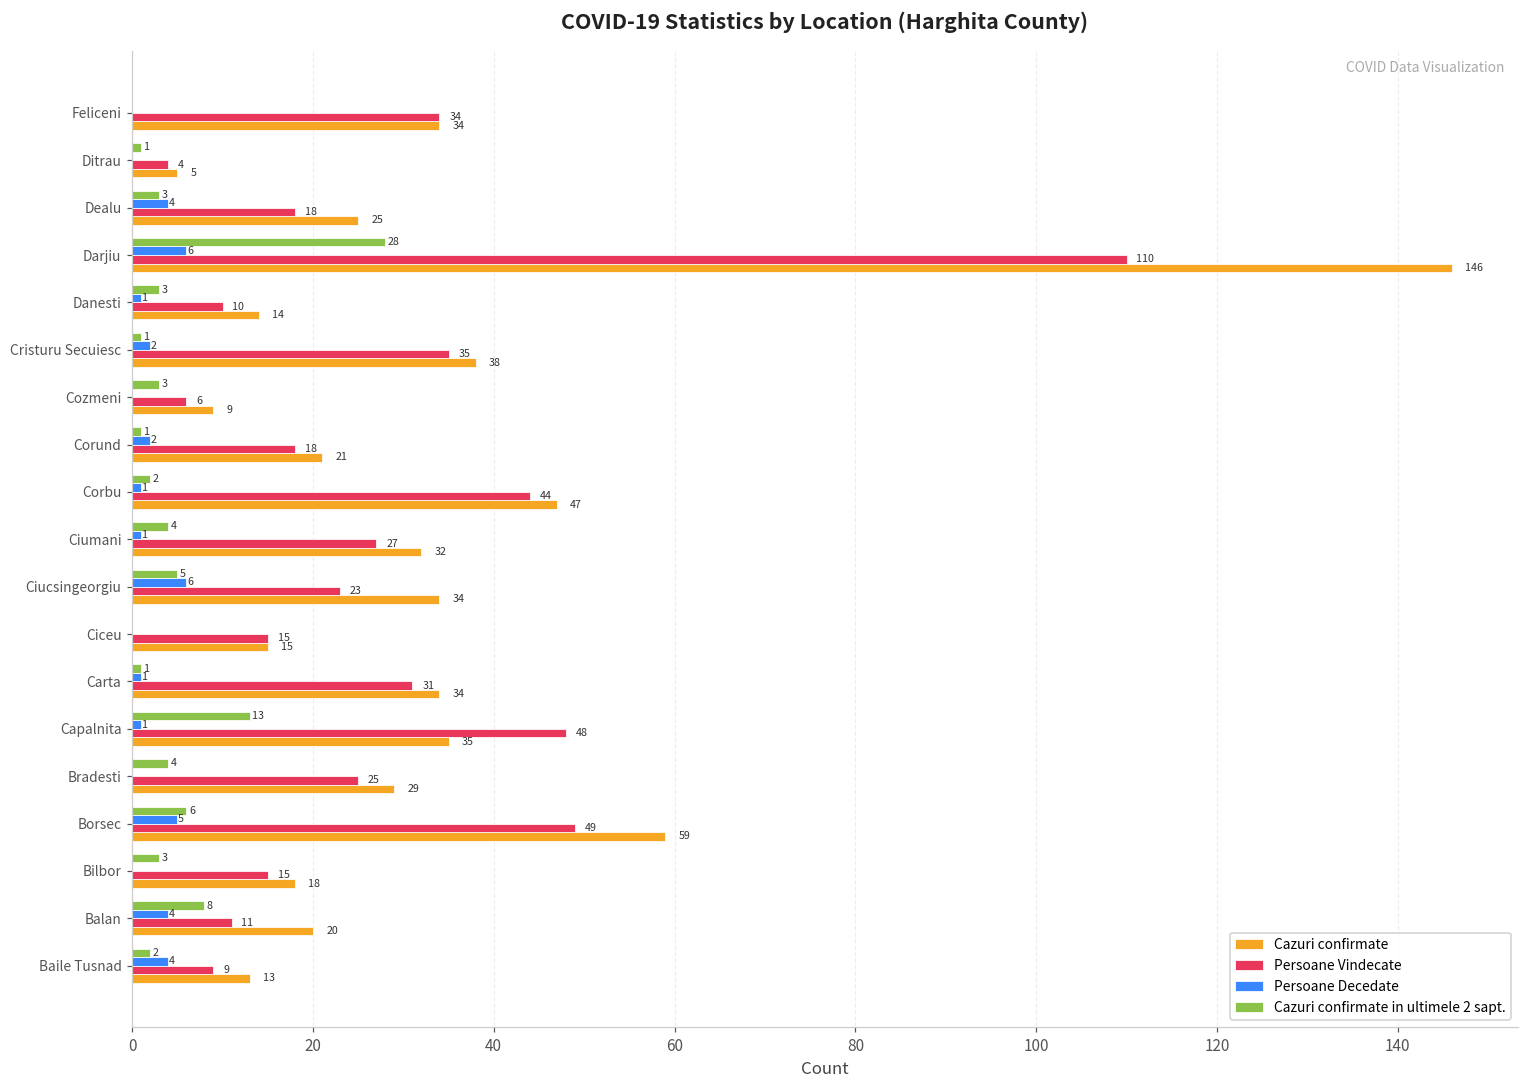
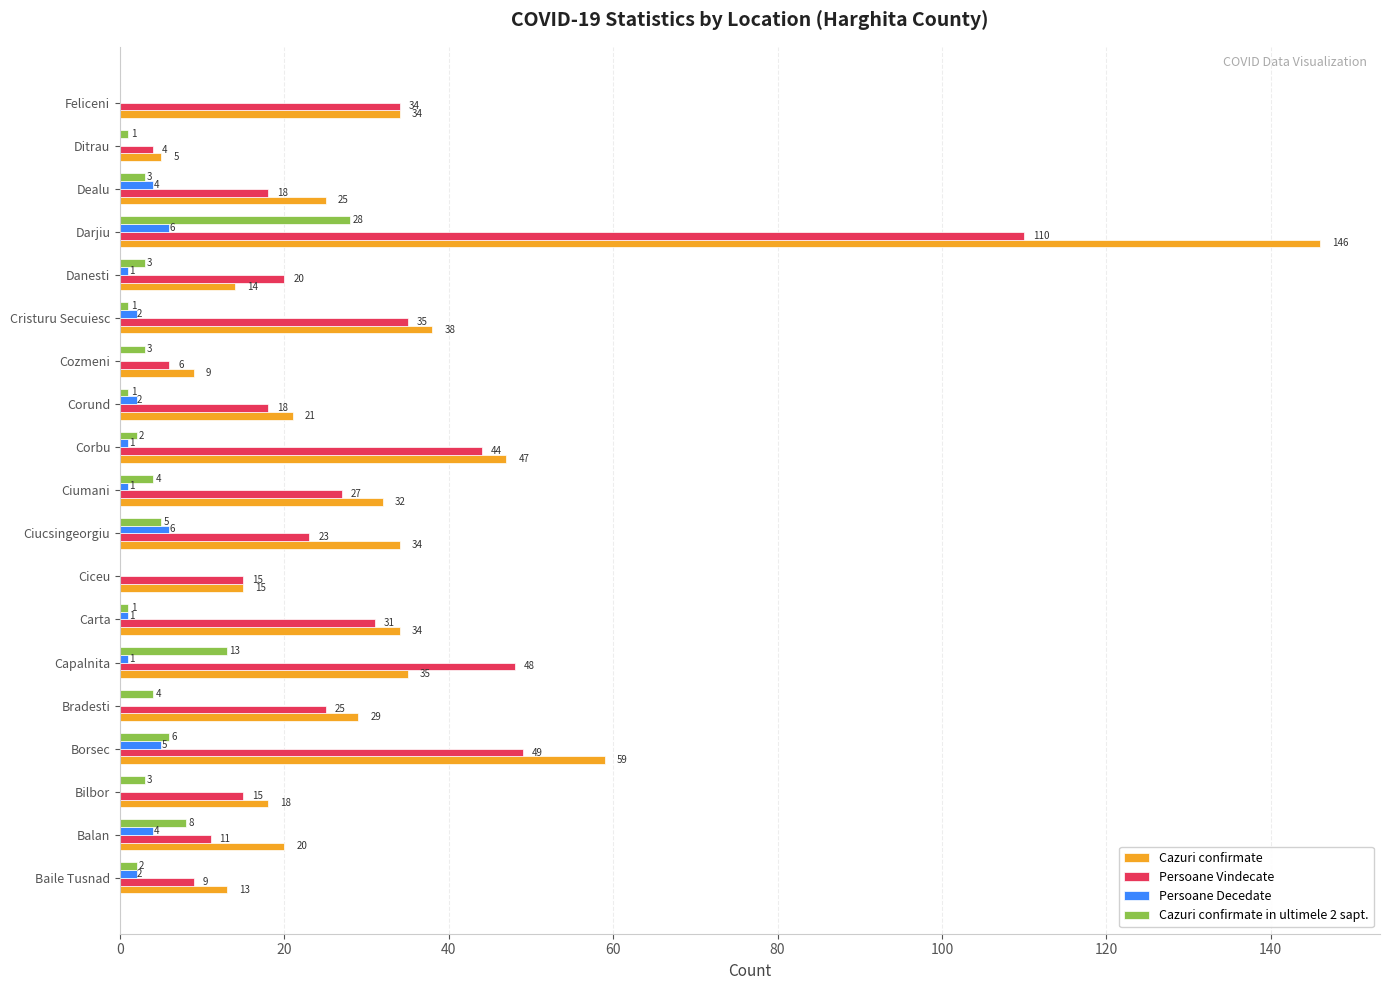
  {
    "Cazuri confirmate": {
      "Ditrau": 5,
      "Dealu": 25,
      "Darjiu": 146,
      "Danesti": 14,
      "Cristuru Secuiesc": 38,
      "Cozmeni": 9,
      "Corund": 21,
      "Corbu": 47,
      "Ciumani": 32,
      "Ciucsingeorgiu": 34,
      "Carta": 34,
      "Capalnita": 35,
      "Bradesti": 29,
      "Borsec": 59,
      "Bilbor": 18,
      "Balan": 20,
      "Baile Tusnad": 13
    },
    "Persoane Vindecate": {
      "Ditrau": 4,
      "Dealu": 18,
      "Darjiu": 110,
-     "Danesti": 10,
+     "Danesti": 20,
      "Cristuru Secuiesc": 35,
      "Cozmeni": 6,
      "Corund": 18,
      "Corbu": 44,
      "Ciumani": 27,
      "Ciucsingeorgiu": 23,
      "Carta": 31,
      "Capalnita": 48,
      "Bradesti": 25,
      "Borsec": 49,
      "Bilbor": 15,
      "Balan": 11,
      "Baile Tusnad": 9
    },
    "Persoane Decedate": {
      "Dealu": 4,
      "Darjiu": 6,
      "Danesti": 1,
      "Cristuru Secuiesc": 2,
      "Corund": 2,
      "Corbu": 1,
      "Ciumani": 1,
      "Ciucsingeorgiu": 6,
      "Carta": 1,
      "Capalnita": 1,
      "Borsec": 5,
      "Balan": 4,
-     "Baile Tusnad": 4
+     "Baile Tusnad": 2
    },
    "Cazuri confirmate in ultimele 2 sapt.": {
      "Ditrau": 1,
      "Dealu": 3,
      "Darjiu": 28,
      "Danesti": 3,
      "Cristuru Secuiesc": 1,
      "Cozmeni": 3,
      "Corund": 1,
      "Corbu": 2,
      "Ciumani": 4,
      "Ciucsingeorgiu": 5,
      "Carta": 1,
      "Capalnita": 13,
      "Bradesti": 4,
      "Borsec": 6,
      "Bilbor": 3,
      "Balan": 8
    }
  }
